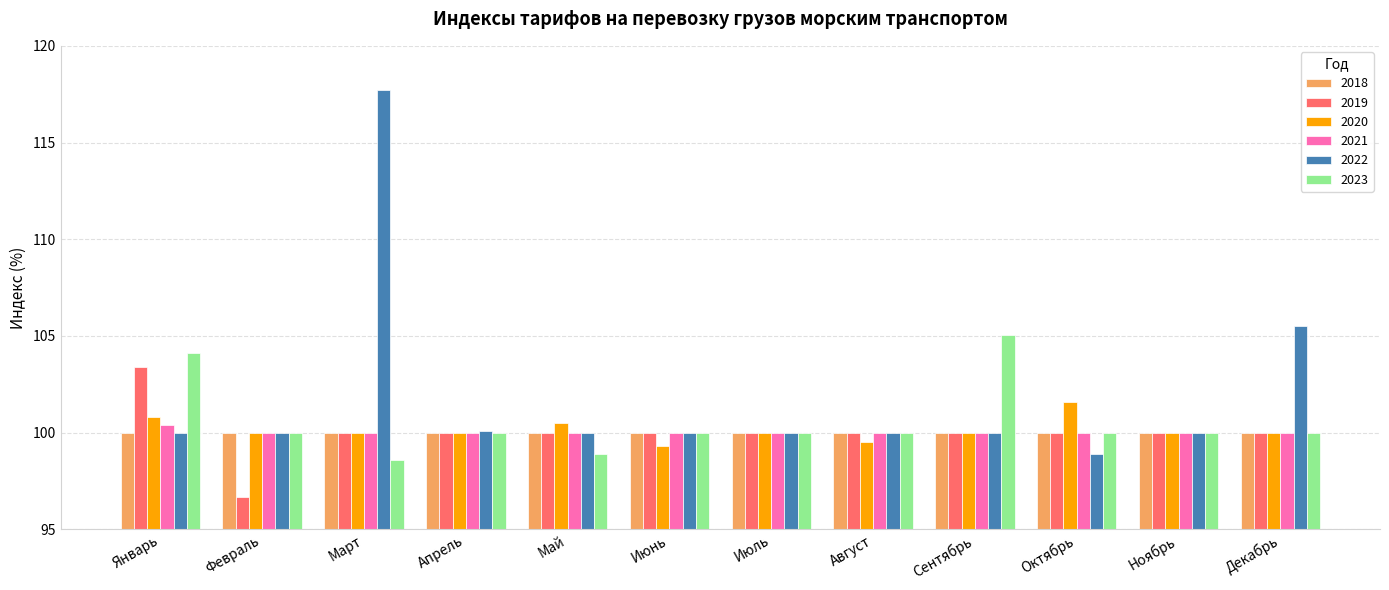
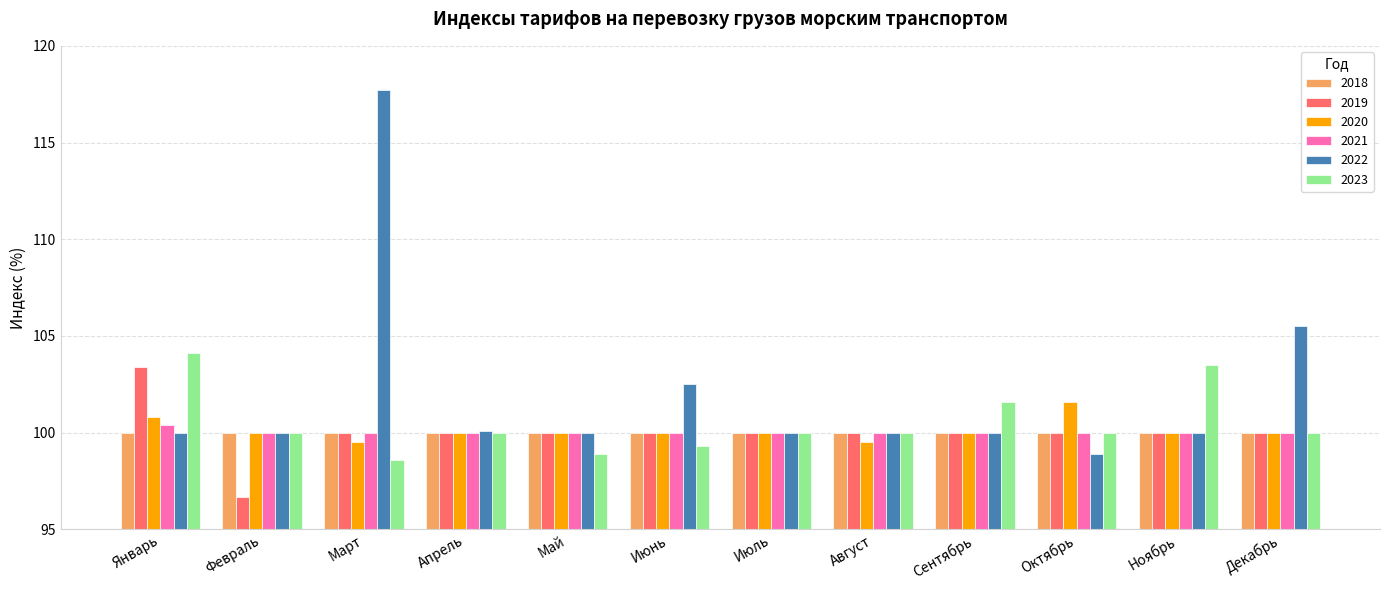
  {
    "2020": {
      "Январь": 100.8,
      "Февраль": 100.0,
-     "Март": 100.0,
+     "Март": 99.5,
      "Апрель": 100.0,
-     "Май": 100.5,
-     "Июнь": 99.3,
+     "Май": 100.0,
+     "Июнь": 100.0,
      "Июль": 100.0,
      "Август": 99.5,
      "Сентябрь": 100.0,
      "Октябрь": 101.6,
      "Ноябрь": 100.0,
      "Декабрь": 100.0
    },
    "2021": {
      "Январь": 100.4,
      "Февраль": 100.0,
      "Март": 100.0,
      "Апрель": 100.0,
      "Май": 100.0,
      "Июнь": 100.0,
      "Июль": 100.0,
      "Август": 100.0,
      "Сентябрь": 100.0,
      "Октябрь": 100.0,
      "Ноябрь": 100.0,
      "Декабрь": 100.0
    },
    "2022": {
      "Январь": 100.0,
      "Февраль": 100.0,
      "Март": 117.7,
      "Апрель": 100.1,
      "Май": 100.0,
-     "Июнь": 100.0,
+     "Июнь": 102.5,
      "Июль": 100.0,
      "Август": 100.0,
      "Сентябрь": 100.0,
      "Октябрь": 98.9,
      "Ноябрь": 100.0,
      "Декабрь": 105.5
    },
    "2023": {
      "Январь": 104.1,
      "Февраль": 100.0,
      "Март": 98.6,
      "Апрель": 100.0,
      "Май": 98.9,
-     "Июнь": 100.0,
+     "Июнь": 99.3,
      "Июль": 100.0,
      "Август": 100.0,
-     "Сентябрь": 105.0,
+     "Сентябрь": 101.6,
      "Октябрь": 100.0,
-     "Ноябрь": 100.0,
+     "Ноябрь": 103.5,
      "Декабрь": 100.0
    }
  }
